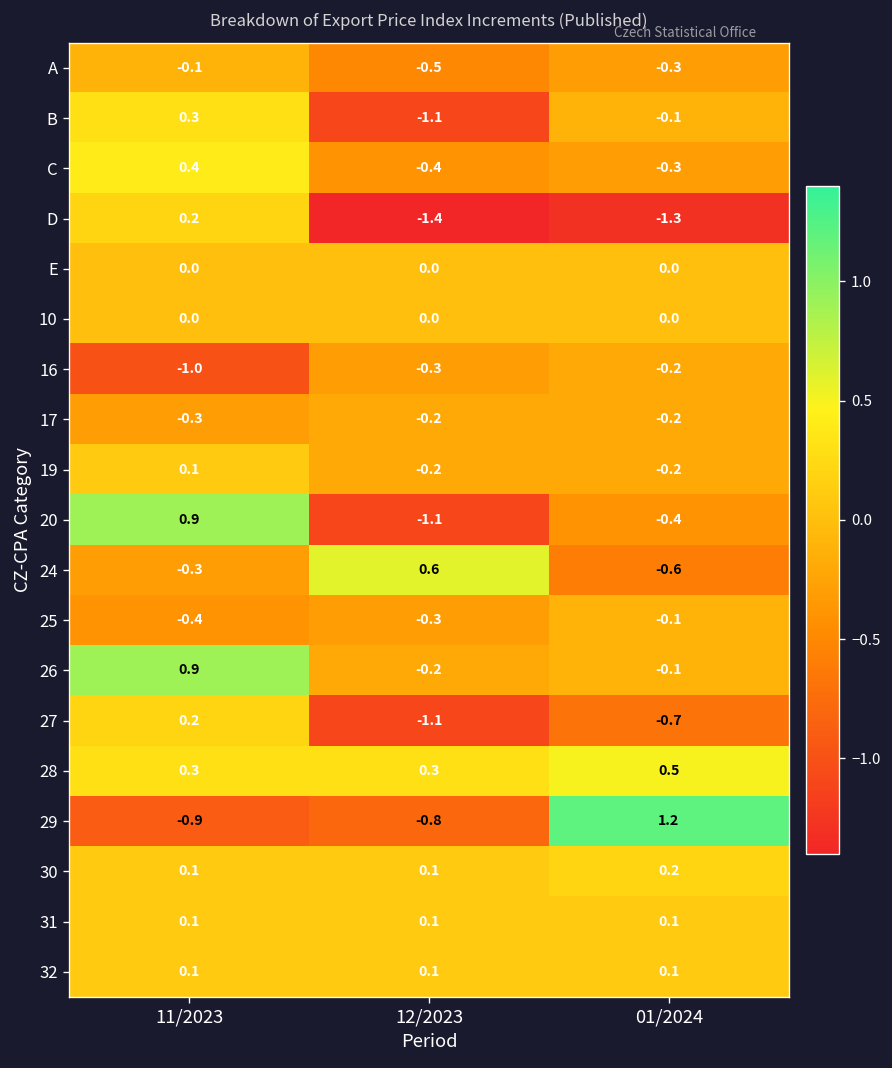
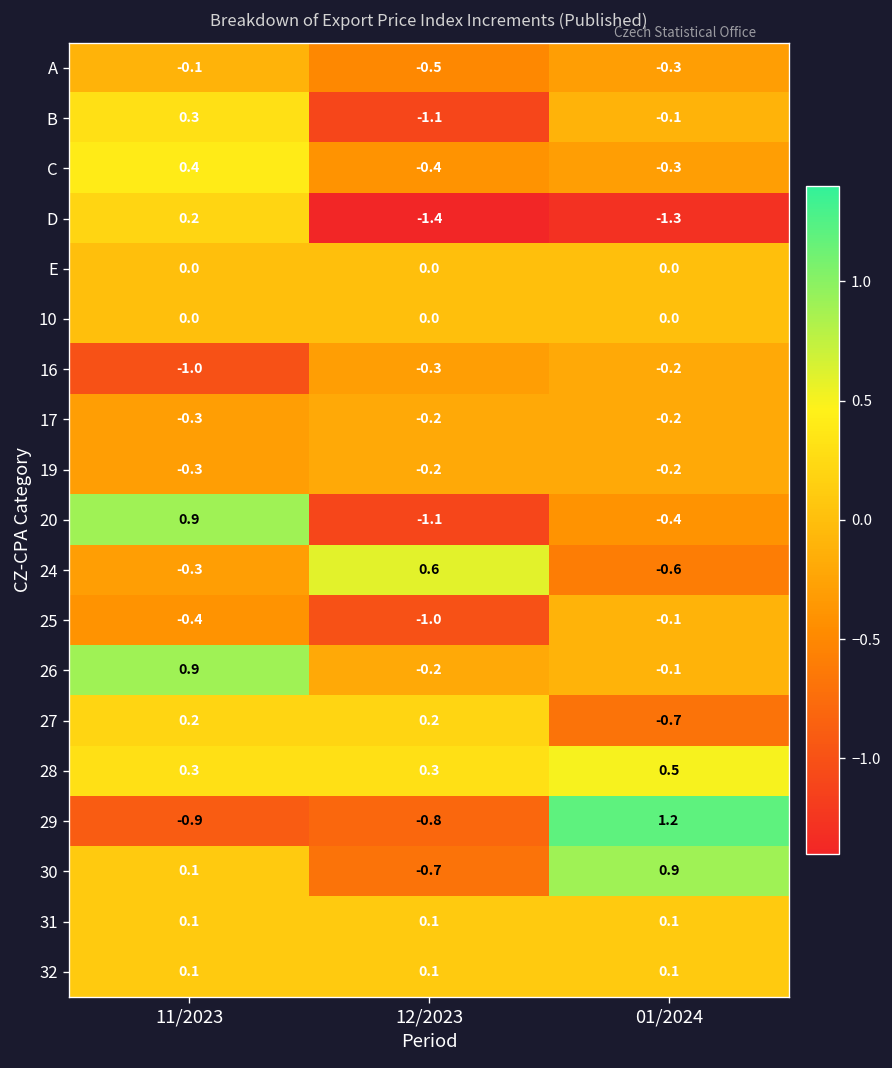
  {
    "A": {
      "11/2023": -0.1,
      "12/2023": -0.5,
      "01/2024": -0.3
    },
    "B": {
      "11/2023": 0.3,
      "12/2023": -1.1,
      "01/2024": -0.1
    },
    "C": {
      "11/2023": 0.4,
      "12/2023": -0.4,
      "01/2024": -0.3
    },
    "D": {
      "11/2023": 0.2,
      "12/2023": -1.4,
      "01/2024": -1.3
    },
    "E": {
      "11/2023": 0.0,
      "12/2023": 0.0,
      "01/2024": 0.0
    },
    "10": {
      "11/2023": 0.0,
      "12/2023": 0.0,
      "01/2024": 0.0
    },
    "16": {
      "11/2023": -1.0,
      "12/2023": -0.3,
      "01/2024": -0.2
    },
    "17": {
      "11/2023": -0.3,
      "12/2023": -0.2,
      "01/2024": -0.2
    },
    "19": {
-     "11/2023": 0.1,
+     "11/2023": -0.3,
      "12/2023": -0.2,
      "01/2024": -0.2
    },
    "20": {
      "11/2023": 0.9,
      "12/2023": -1.1,
      "01/2024": -0.4
    },
    "24": {
      "11/2023": -0.3,
      "12/2023": 0.6,
      "01/2024": -0.6
    },
    "25": {
      "11/2023": -0.4,
-     "12/2023": -0.3,
+     "12/2023": -1.0,
      "01/2024": -0.1
    },
    "26": {
      "11/2023": 0.9,
      "12/2023": -0.2,
      "01/2024": -0.1
    },
    "27": {
      "11/2023": 0.2,
-     "12/2023": -1.1,
+     "12/2023": 0.2,
      "01/2024": -0.7
    },
    "28": {
      "11/2023": 0.3,
      "12/2023": 0.3,
      "01/2024": 0.5
    },
    "29": {
      "11/2023": -0.9,
      "12/2023": -0.8,
      "01/2024": 1.2
    },
    "30": {
      "11/2023": 0.1,
-     "12/2023": 0.1,
-     "01/2024": 0.2
+     "12/2023": -0.7,
+     "01/2024": 0.9
    },
    "31": {
      "11/2023": 0.1,
      "12/2023": 0.1,
      "01/2024": 0.1
    },
    "32": {
      "11/2023": 0.1,
      "12/2023": 0.1,
      "01/2024": 0.1
    }
  }
